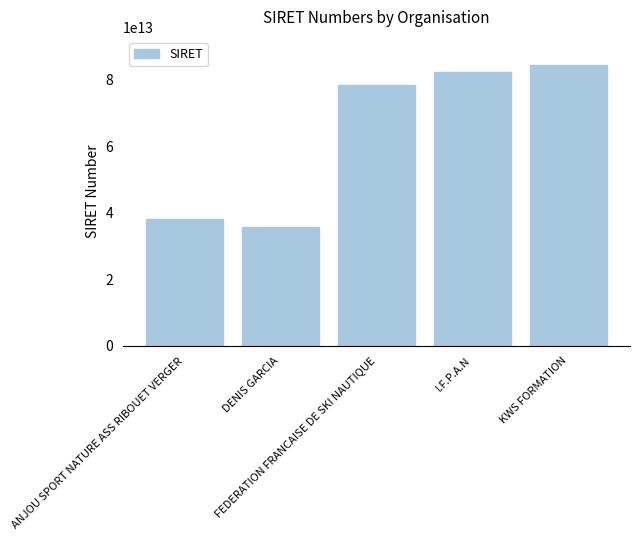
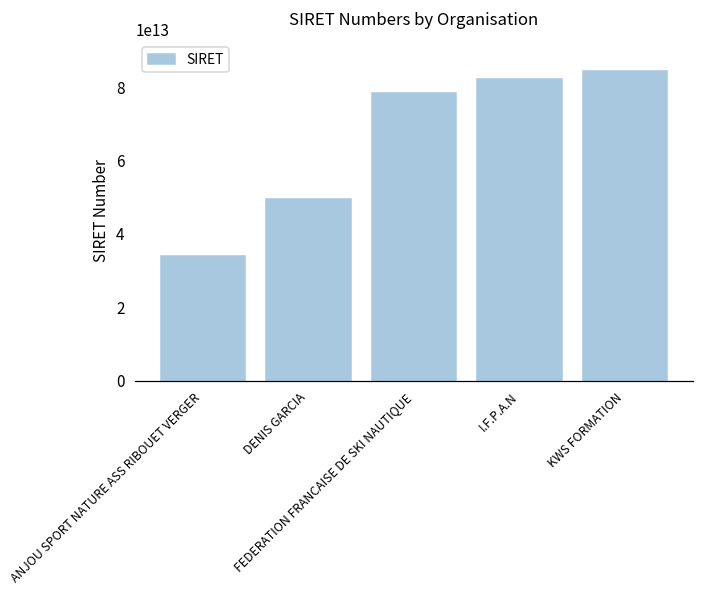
  {
-   "ANJOU SPORT NATURE ASS RIBOUET VERGER": 38000000000000,
-   "DENIS GARCIA": 36000000000000,
+   "ANJOU SPORT NATURE ASS RIBOUET VERGER": 34000000000000,
+   "DENIS GARCIA": 49000000000000,
    "FEDERATION FRANCAISE DE SKI NAUTIQUE": 78000000000000,
    "I.F.P.A.N": 82000000000000,
    "KWS FORMATION": 84000000000000
  }
